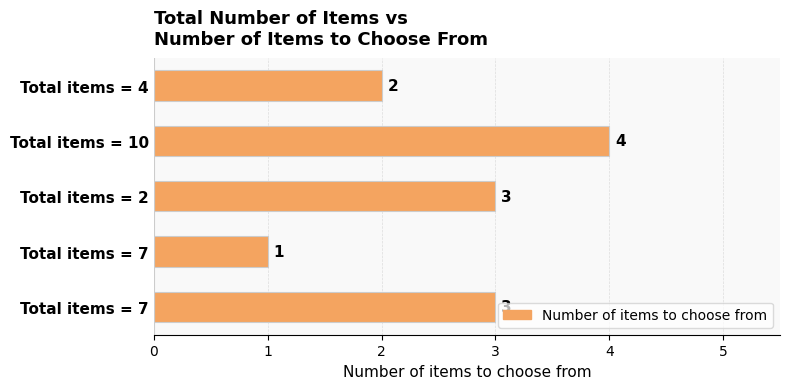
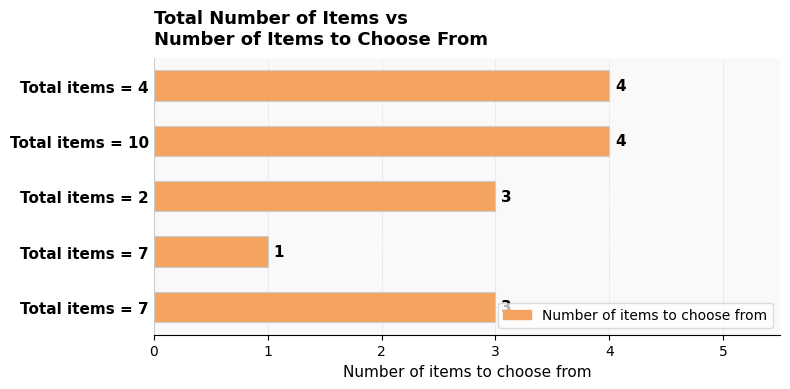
  {
-   "Total items = 4": 2,
+   "Total items = 4": 4,
    "Total items = 10": 4,
    "Total items = 2": 3
  }
